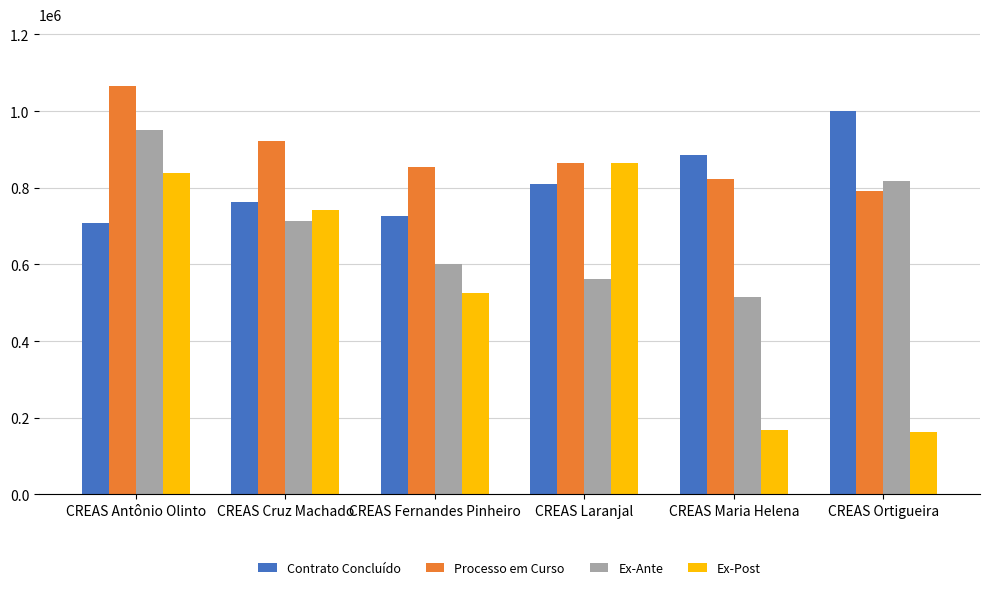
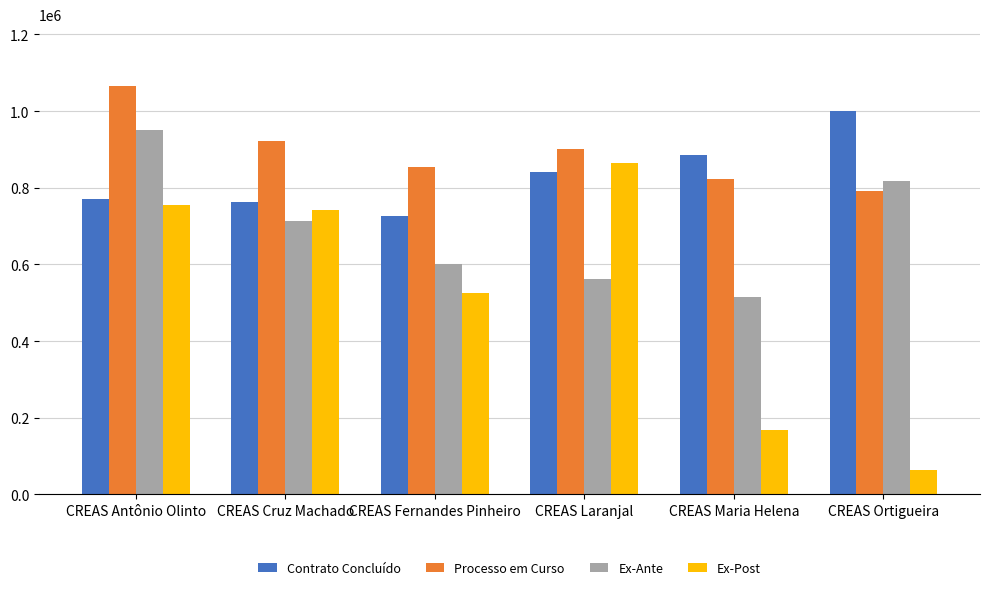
  {
    "Contrato Concluído": {
-     "CREAS Antônio Olinto": 710000,
+     "CREAS Antônio Olinto": 770000,
      "CREAS Cruz Machado": 760000,
      "CREAS Fernandes Pinheiro": 730000,
-     "CREAS Laranjal": 810000,
+     "CREAS Laranjal": 840000,
      "CREAS Maria Helena": 880000,
      "CREAS Ortigueira": 1000000
    },
    "Processo em Curso": {
      "CREAS Antônio Olinto": 1070000,
      "CREAS Cruz Machado": 920000,
      "CREAS Fernandes Pinheiro": 850000,
-     "CREAS Laranjal": 860000,
+     "CREAS Laranjal": 900000,
      "CREAS Maria Helena": 820000,
      "CREAS Ortigueira": 790000
    },
    "Ex-Ante": {
      "CREAS Antônio Olinto": 950000,
      "CREAS Cruz Machado": 710000,
      "CREAS Fernandes Pinheiro": 600000,
      "CREAS Laranjal": 560000,
      "CREAS Maria Helena": 510000,
      "CREAS Ortigueira": 820000
    },
    "Ex-Post": {
-     "CREAS Antônio Olinto": 840000,
+     "CREAS Antônio Olinto": 750000,
      "CREAS Cruz Machado": 740000,
      "CREAS Fernandes Pinheiro": 520000,
      "CREAS Laranjal": 860000,
      "CREAS Maria Helena": 170000,
-     "CREAS Ortigueira": 160000
+     "CREAS Ortigueira": 60000
    }
  }
